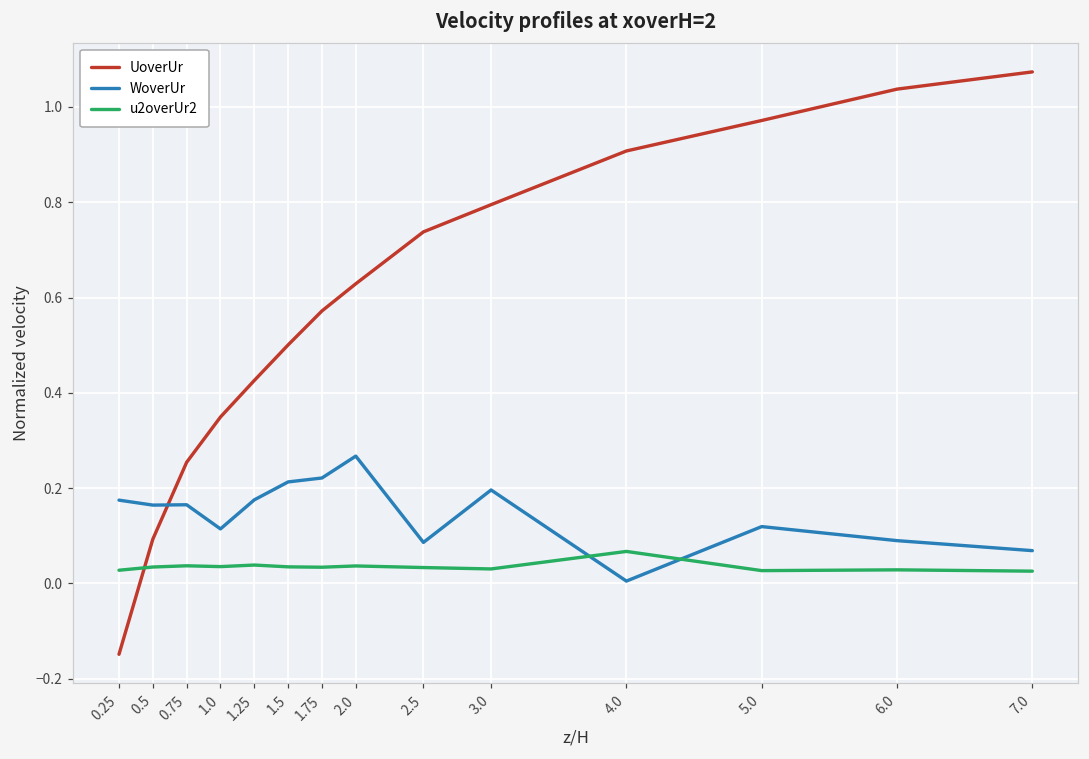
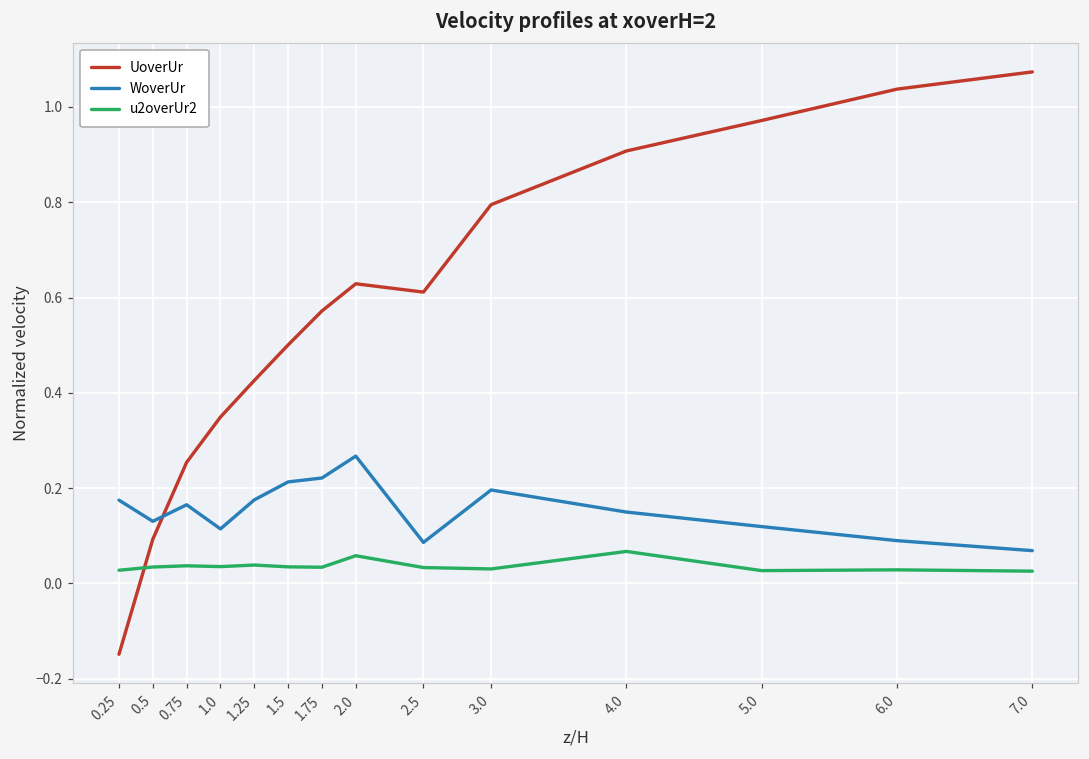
  {
    "UoverUr": {
      "0.25": -0.15,
      "0.5": 0.09,
      "0.75": 0.25,
      "1.0": 0.35,
      "1.25": 0.43,
      "1.5": 0.50,
      "1.75": 0.57,
      "2.0": 0.63,
-     "2.5": 0.74,
+     "2.5": 0.61,
      "3.0": 0.79,
      "4.0": 0.91,
      "5.0": 0.97,
      "6.0": 1.04,
      "7.0": 1.07
    },
    "WoverUr": {
      "0.25": 0.17,
-     "0.5": 0.16,
+     "0.5": 0.13,
      "0.75": 0.17,
      "1.0": 0.11,
      "1.25": 0.18,
      "1.5": 0.21,
      "1.75": 0.22,
      "2.0": 0.27,
      "2.5": 0.09,
      "3.0": 0.20,
-     "4.0": 0.00,
+     "4.0": 0.15,
      "5.0": 0.12,
      "6.0": 0.09,
      "7.0": 0.07
    },
    "u2overUr2": {
      "0.25": 0.03,
      "0.5": 0.03,
      "0.75": 0.04,
      "1.0": 0.04,
      "1.25": 0.04,
      "1.5": 0.03,
      "1.75": 0.03,
-     "2.0": 0.04,
+     "2.0": 0.06,
      "2.5": 0.03,
      "3.0": 0.03,
      "4.0": 0.07,
      "5.0": 0.03,
      "6.0": 0.03,
      "7.0": 0.03
    }
  }
